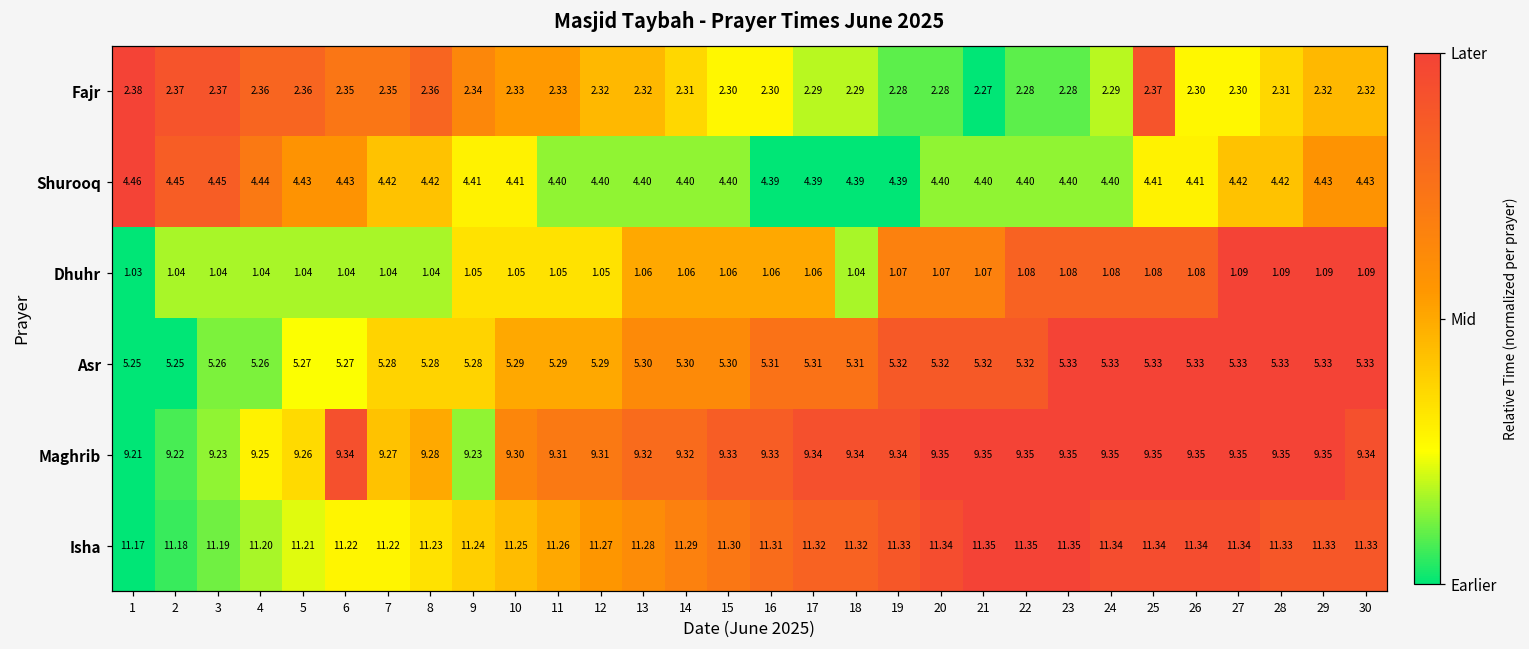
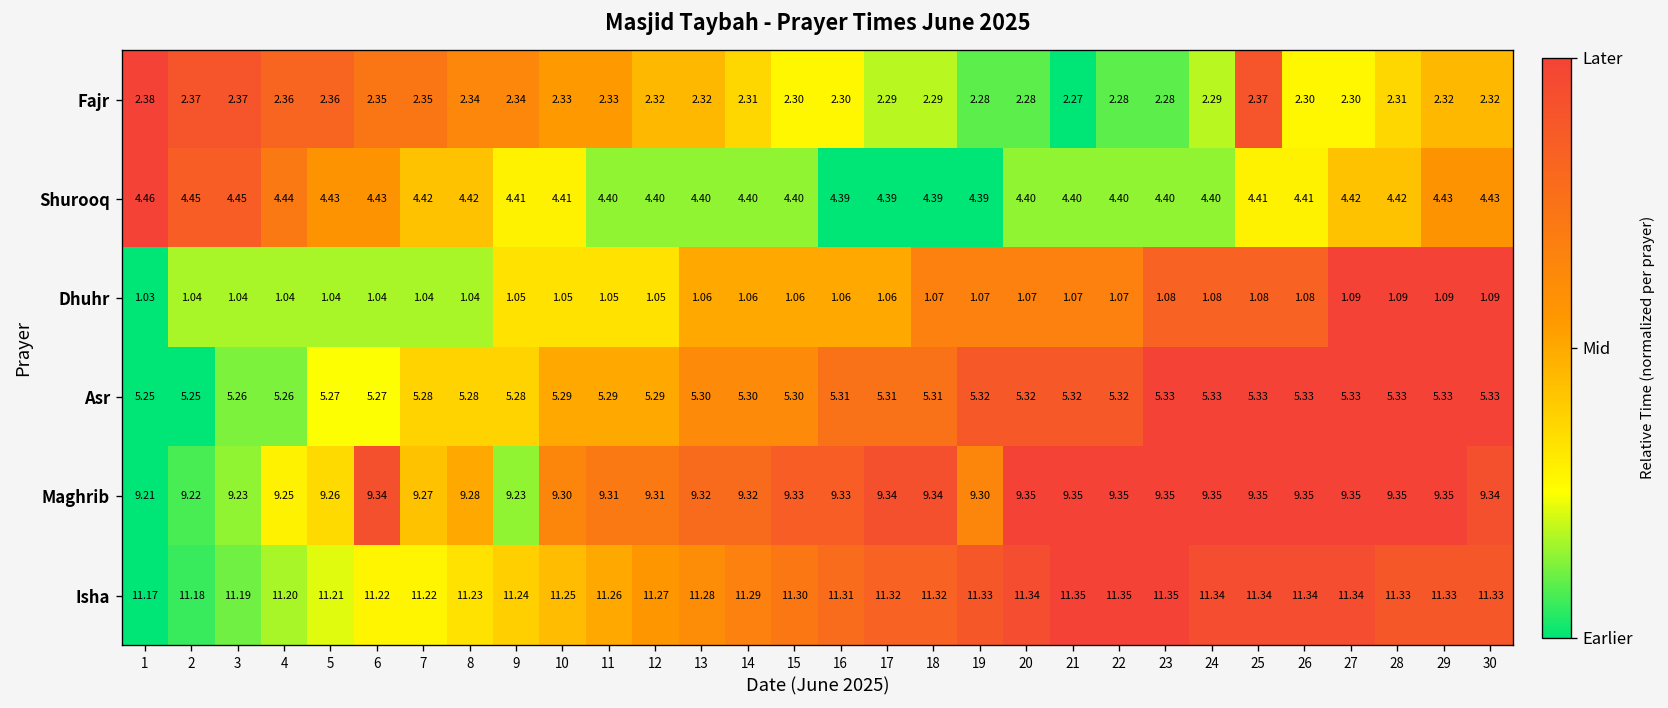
  {
    "Fajr": {
      "1": 2.38,
      "2": 2.37,
      "3": 2.37,
      "4": 2.36,
      "5": 2.36,
      "6": 2.35,
      "7": 2.35,
-     "8": 2.36,
+     "8": 2.34,
      "9": 2.34,
      "10": 2.33,
      "11": 2.33,
      "12": 2.32,
      "13": 2.32,
      "14": 2.31,
      "15": 2.30,
      "16": 2.30,
      "17": 2.29,
      "18": 2.29,
      "19": 2.28,
      "20": 2.28,
      "21": 2.27,
      "22": 2.28,
      "23": 2.28,
      "24": 2.29,
      "25": 2.37,
      "26": 2.30,
      "27": 2.30,
      "28": 2.31,
      "29": 2.32,
      "30": 2.32
    },
    "Shurooq": {
      "1": 4.46,
      "2": 4.45,
      "3": 4.45,
      "4": 4.44,
      "5": 4.43,
      "6": 4.43,
      "7": 4.42,
      "8": 4.42,
      "9": 4.41,
      "10": 4.41,
      "11": 4.40,
      "12": 4.40,
      "13": 4.40,
      "14": 4.40,
      "15": 4.40,
      "16": 4.39,
      "17": 4.39,
      "18": 4.39,
      "19": 4.39,
      "20": 4.40,
      "21": 4.40,
      "22": 4.40,
      "23": 4.40,
      "24": 4.40,
      "25": 4.41,
      "26": 4.41,
      "27": 4.42,
      "28": 4.42,
      "29": 4.43,
      "30": 4.43
    },
    "Dhuhr": {
      "1": 1.03,
      "2": 1.04,
      "3": 1.04,
      "4": 1.04,
      "5": 1.04,
      "6": 1.04,
      "7": 1.04,
      "8": 1.04,
      "9": 1.05,
      "10": 1.05,
      "11": 1.05,
      "12": 1.05,
      "13": 1.06,
      "14": 1.06,
      "15": 1.06,
      "16": 1.06,
      "17": 1.06,
-     "18": 1.04,
+     "18": 1.07,
      "19": 1.07,
      "20": 1.07,
      "21": 1.07,
-     "22": 1.08,
+     "22": 1.07,
      "23": 1.08,
      "24": 1.08,
      "25": 1.08,
      "26": 1.08,
      "27": 1.09,
      "28": 1.09,
      "29": 1.09,
      "30": 1.09
    },
    "Asr": {
      "1": 5.25,
      "2": 5.25,
      "3": 5.26,
      "4": 5.26,
      "5": 5.27,
      "6": 5.27,
      "7": 5.28,
      "8": 5.28,
      "9": 5.28,
      "10": 5.29,
      "11": 5.29,
      "12": 5.29,
      "13": 5.30,
      "14": 5.30,
      "15": 5.30,
      "16": 5.31,
      "17": 5.31,
      "18": 5.31,
      "19": 5.32,
      "20": 5.32,
      "21": 5.32,
      "22": 5.32,
      "23": 5.33,
      "24": 5.33,
      "25": 5.33,
      "26": 5.33,
      "27": 5.33,
      "28": 5.33,
      "29": 5.33,
      "30": 5.33
    },
    "Maghrib": {
      "1": 9.21,
      "2": 9.22,
      "3": 9.23,
      "4": 9.25,
      "5": 9.26,
      "6": 9.34,
      "7": 9.27,
      "8": 9.28,
      "9": 9.23,
      "10": 9.30,
      "11": 9.31,
      "12": 9.31,
      "13": 9.32,
      "14": 9.32,
      "15": 9.33,
      "16": 9.33,
      "17": 9.34,
      "18": 9.34,
-     "19": 9.34,
+     "19": 9.30,
      "20": 9.35,
      "21": 9.35,
      "22": 9.35,
      "23": 9.35,
      "24": 9.35,
      "25": 9.35,
      "26": 9.35,
      "27": 9.35,
      "28": 9.35,
      "29": 9.35,
      "30": 9.34
    },
    "Isha": {
      "1": 11.17,
      "2": 11.18,
      "3": 11.19,
      "4": 11.20,
      "5": 11.21,
      "6": 11.22,
      "7": 11.22,
      "8": 11.23,
      "9": 11.24,
      "10": 11.25,
      "11": 11.26,
      "12": 11.27,
      "13": 11.28,
      "14": 11.29,
      "15": 11.30,
      "16": 11.31,
      "17": 11.32,
      "18": 11.32,
      "19": 11.33,
      "20": 11.34,
      "21": 11.35,
      "22": 11.35,
      "23": 11.35,
      "24": 11.34,
      "25": 11.34,
      "26": 11.34,
      "27": 11.34,
      "28": 11.33,
      "29": 11.33,
      "30": 11.33
    }
  }
